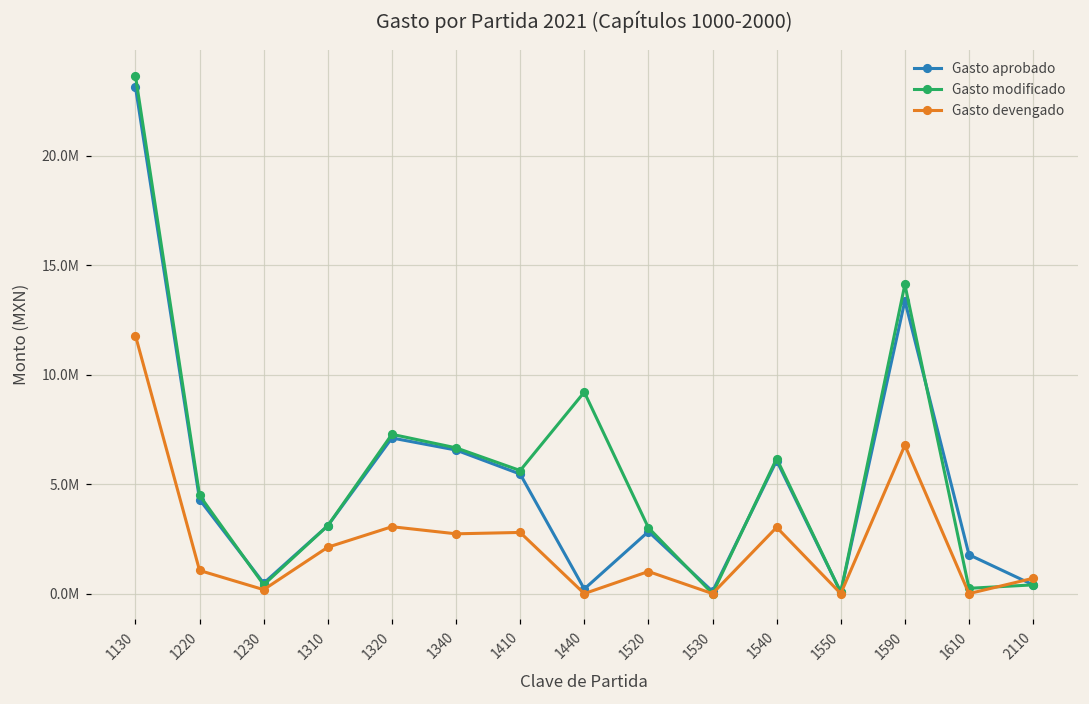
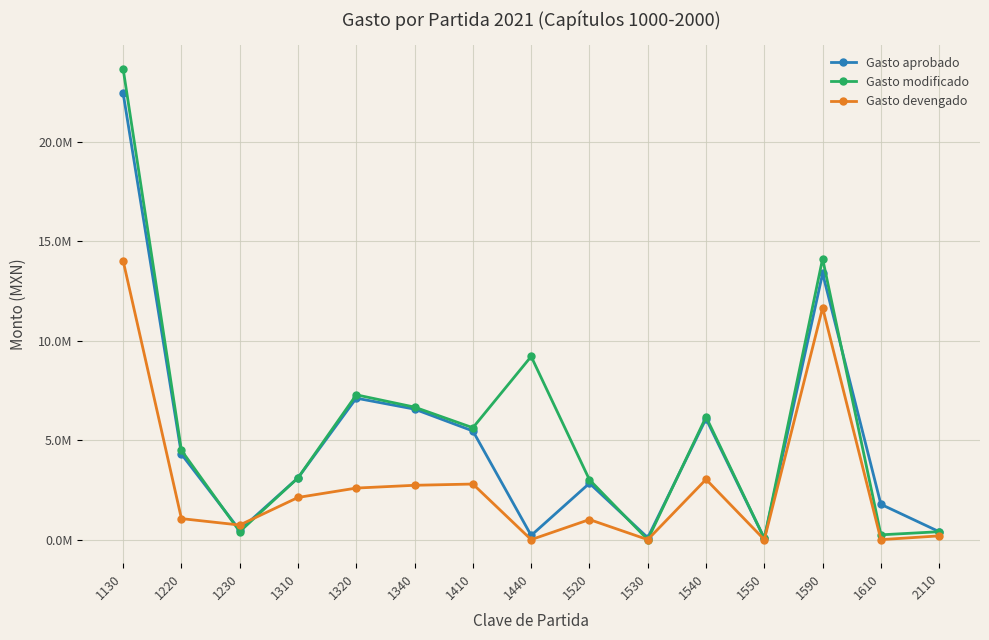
  {
    "Gasto aprobado": {
-     "1130": 23100000,
+     "1130": 22400000,
      "1220": 4300000,
      "1320": 7100000,
      "1410": 5500000,
      "1440": 200000,
      "1520": 2800000,
      "1590": 13400000,
      "1610": 1800000
    },
    "Gasto modificado": {
      "1130": 23700000,
      "1220": 4500000,
      "1320": 7300000,
      "1410": 5600000,
      "1440": 9200000,
      "1520": 3000000,
      "1590": 14100000,
      "1610": 200000
    },
    "Gasto devengado": {
-     "1130": 11800000,
+     "1130": 14000000,
      "1220": 1100000,
-     "1230": 200000,
+     "1230": 700000,
      "1310": 2100000,
-     "1320": 3100000,
+     "1320": 2600000,
      "1340": 2700000,
      "1410": 2800000,
      "1440": 0,
      "1520": 1000000,
      "1540": 3000000,
-     "1590": 6800000,
+     "1590": 11700000,
      "1610": 0,
-     "2110": 700000
+     "2110": 200000
    }
  }
